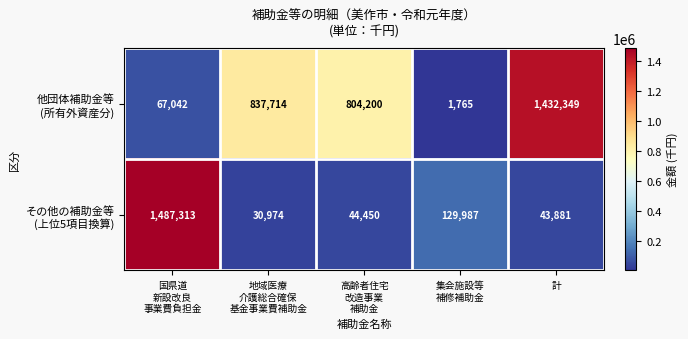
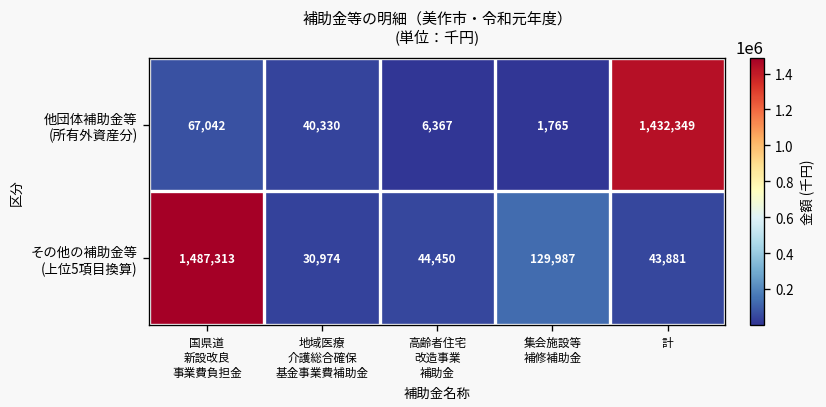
  {
    "他団体補助金等 (所有外資産分)": {
      "国県道 新設改良 事業費負担金": "67,042",
-     "地域医療 介護総合確保 基金事業費補助金": "837,714",
-     "高齢者住宅 改造事業 補助金": "804,200",
+     "地域医療 介護総合確保 基金事業費補助金": "40,330",
+     "高齢者住宅 改造事業 補助金": "6,367",
      "集会施設等 補修補助金": "1,765",
      "計": "1,432,349"
    },
    "その他の補助金等 (上位5項目換算)": {
      "国県道 新設改良 事業費負担金": "1,487,313",
      "地域医療 介護総合確保 基金事業費補助金": "30,974",
      "高齢者住宅 改造事業 補助金": "44,450",
      "集会施設等 補修補助金": "129,987",
      "計": "43,881"
    }
  }
